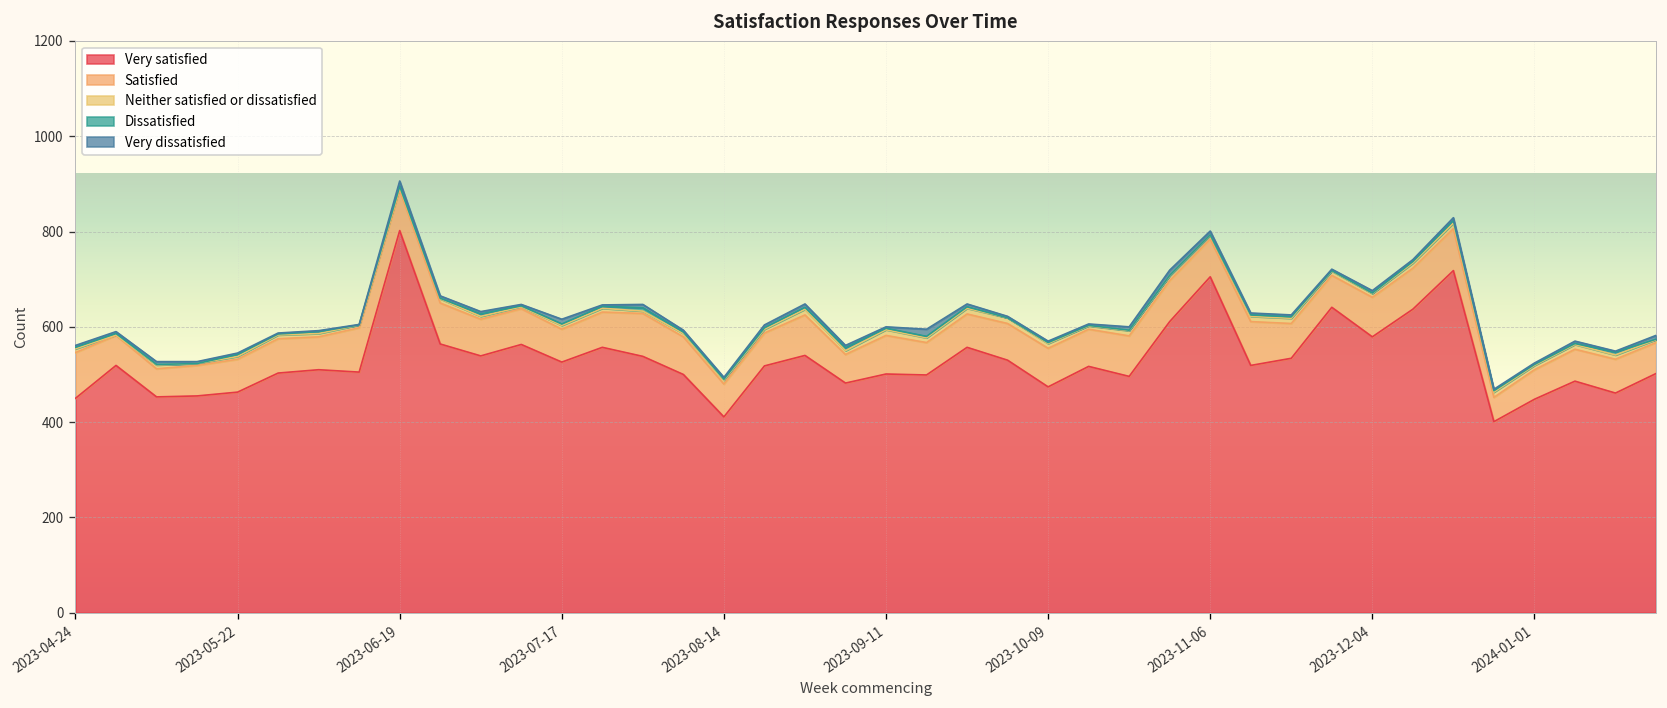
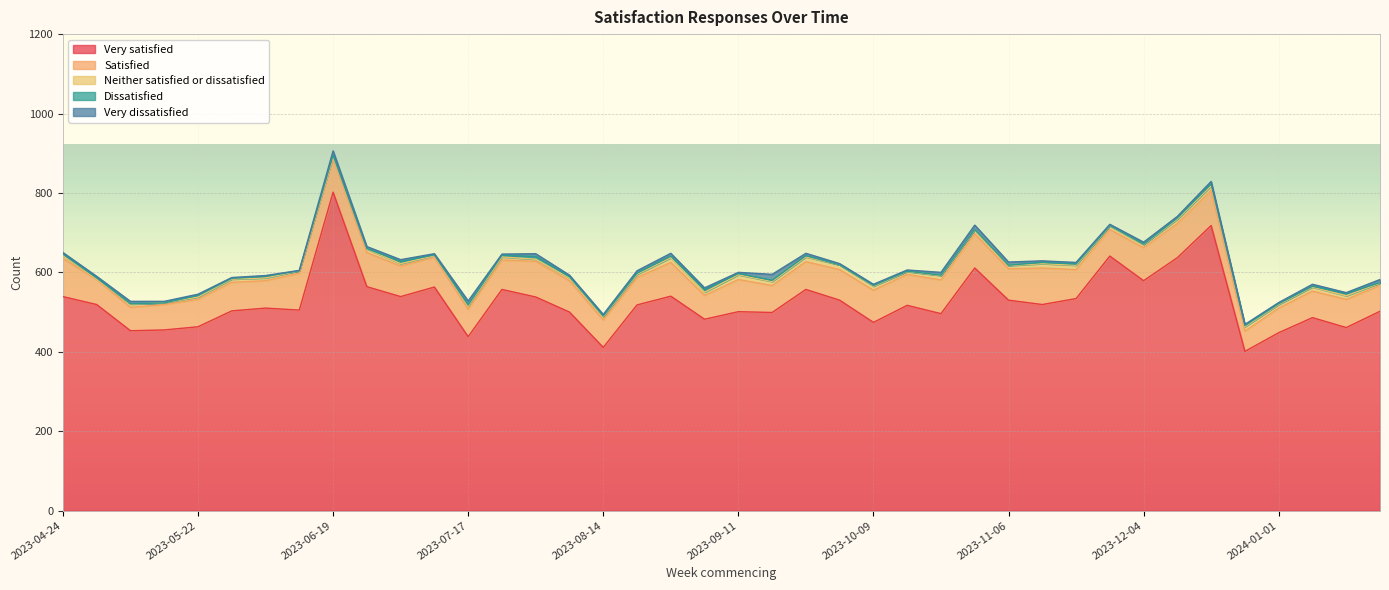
  {
    "Very satisfied": {
-     "2023-04-24": 450,
+     "2023-04-24": 540,
      "2023-05-22": 460,
      "2023-06-19": 800,
-     "2023-07-17": 530,
+     "2023-07-17": 440,
      "2023-08-14": 410,
      "2023-09-11": 500,
      "2023-10-09": 470,
-     "2023-11-06": 710,
+     "2023-11-06": 530,
      "2023-12-04": 580,
      "2024-01-01": 450
    }
  }
